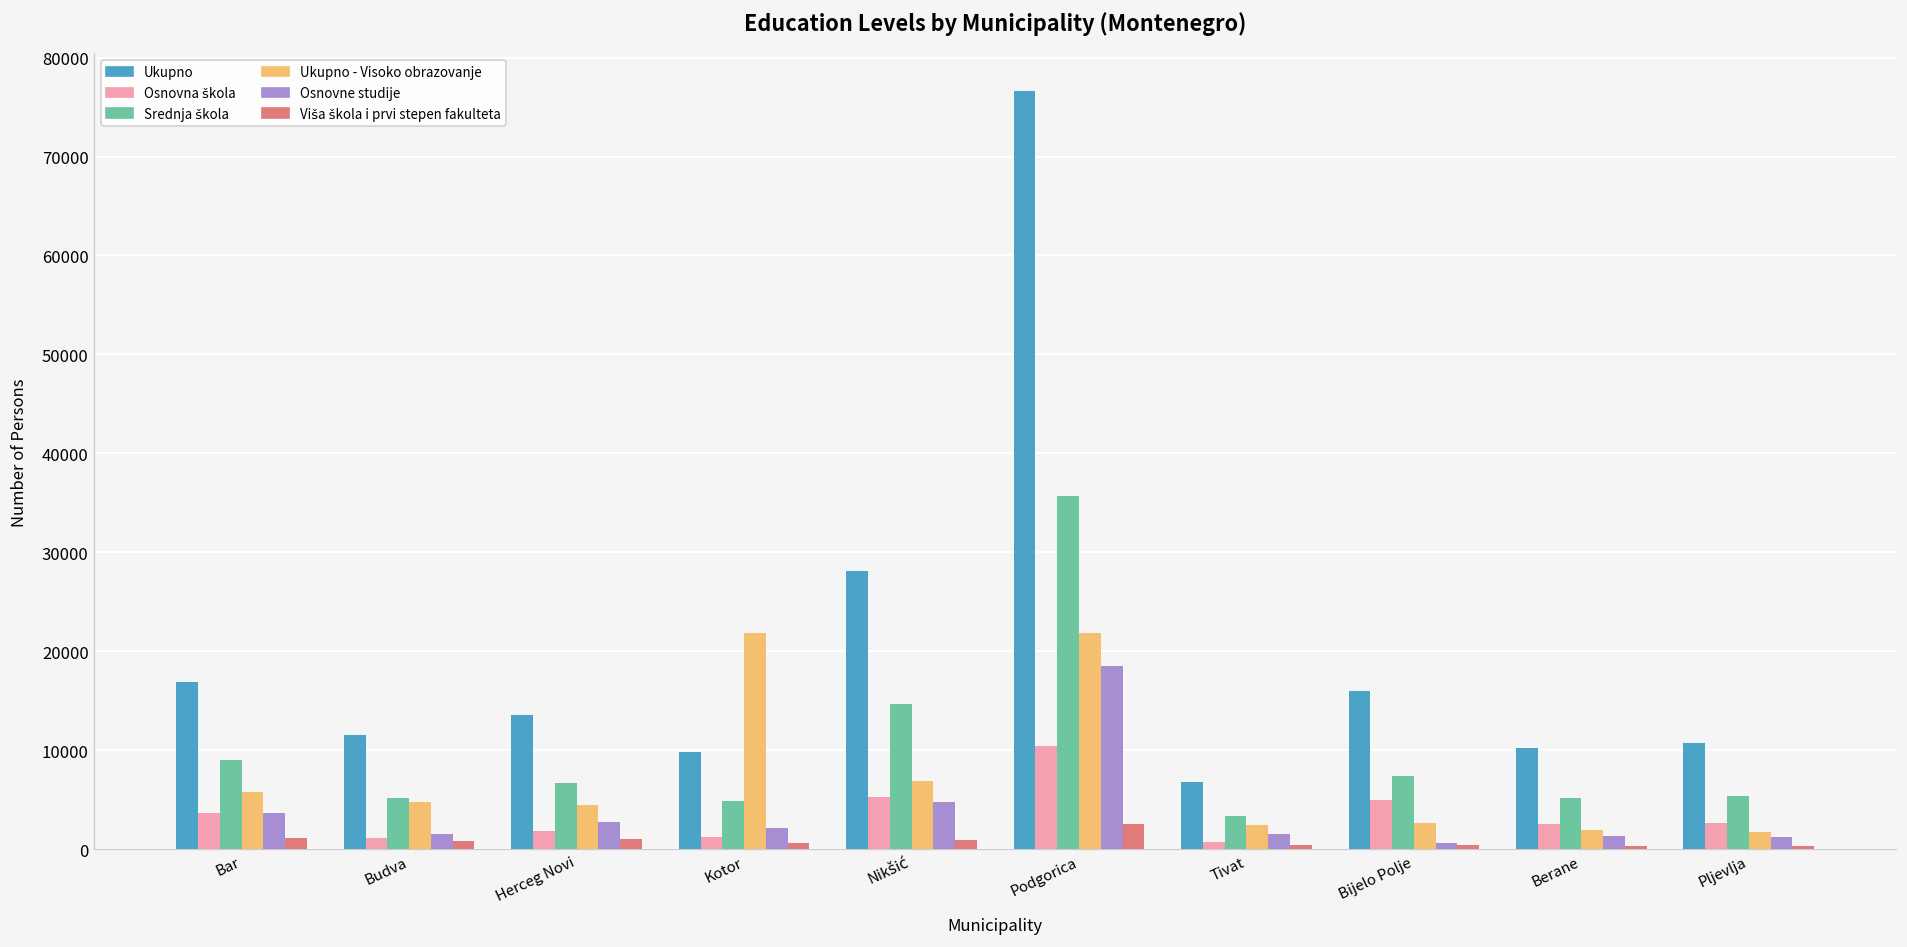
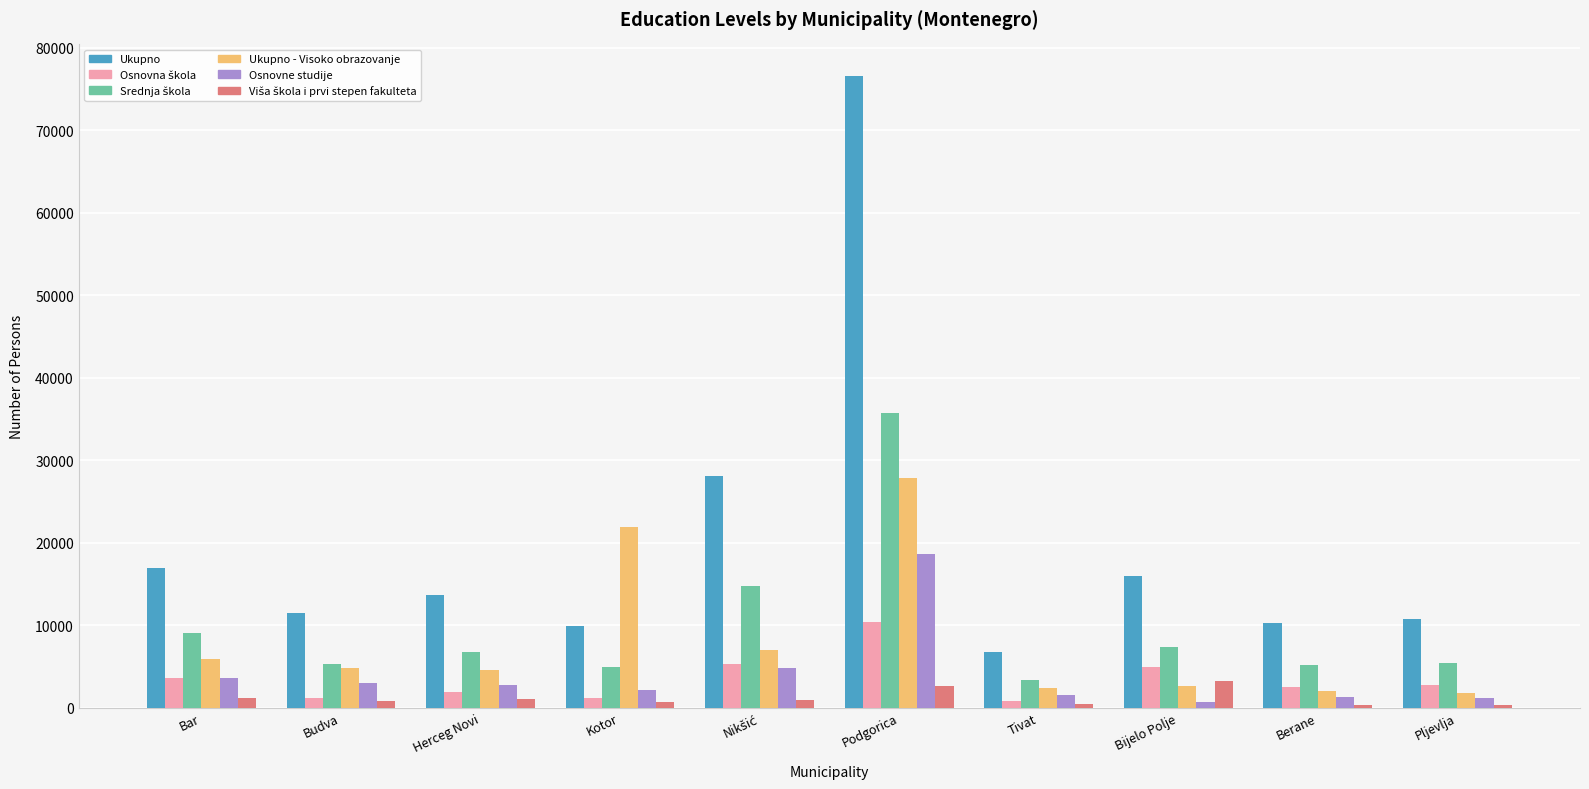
  {
    "Ukupno": {
      "Bar": 17000,
      "Budva": 12000,
      "Herceg Novi": 14000,
      "Kotor": 10000,
      "Nikšić": 28000,
      "Podgorica": 77000,
      "Tivat": 7000,
      "Bijelo Polje": 16000,
      "Berane": 10000,
      "Pljevlja": 11000
    },
    "Osnovna škola": {
      "Bar": 4000,
      "Budva": 1000,
      "Herceg Novi": 2000,
      "Kotor": 1000,
      "Nikšić": 5000,
      "Podgorica": 10000,
      "Tivat": 1000,
      "Bijelo Polje": 5000,
      "Berane": 3000,
      "Pljevlja": 3000
    },
    "Srednja škola": {
      "Bar": 9000,
      "Budva": 5000,
      "Herceg Novi": 7000,
      "Kotor": 5000,
      "Nikšić": 15000,
      "Podgorica": 36000,
      "Tivat": 3000,
      "Bijelo Polje": 7000,
      "Berane": 5000,
      "Pljevlja": 5000
    },
    "Ukupno - Visoko obrazovanje": {
      "Bar": 6000,
      "Budva": 5000,
      "Herceg Novi": 5000,
      "Kotor": 22000,
      "Nikšić": 7000,
-     "Podgorica": 22000,
+     "Podgorica": 28000,
      "Tivat": 2000,
      "Bijelo Polje": 3000,
      "Berane": 2000,
      "Pljevlja": 2000
    },
    "Osnovne studije": {
      "Bar": 4000,
-     "Budva": 2000,
+     "Budva": 3000,
      "Herceg Novi": 3000,
      "Kotor": 2000,
      "Nikšić": 5000,
      "Podgorica": 19000,
      "Tivat": 1000,
      "Bijelo Polje": 1000,
      "Berane": 1000,
      "Pljevlja": 1000
    },
    "Viša škola i prvi stepen fakulteta": {
      "Bar": 1000,
      "Budva": 1000,
      "Herceg Novi": 1000,
      "Kotor": 1000,
      "Nikšić": 1000,
      "Podgorica": 3000,
      "Tivat": 0,
-     "Bijelo Polje": 0,
+     "Bijelo Polje": 3000,
      "Berane": 0
    }
  }
